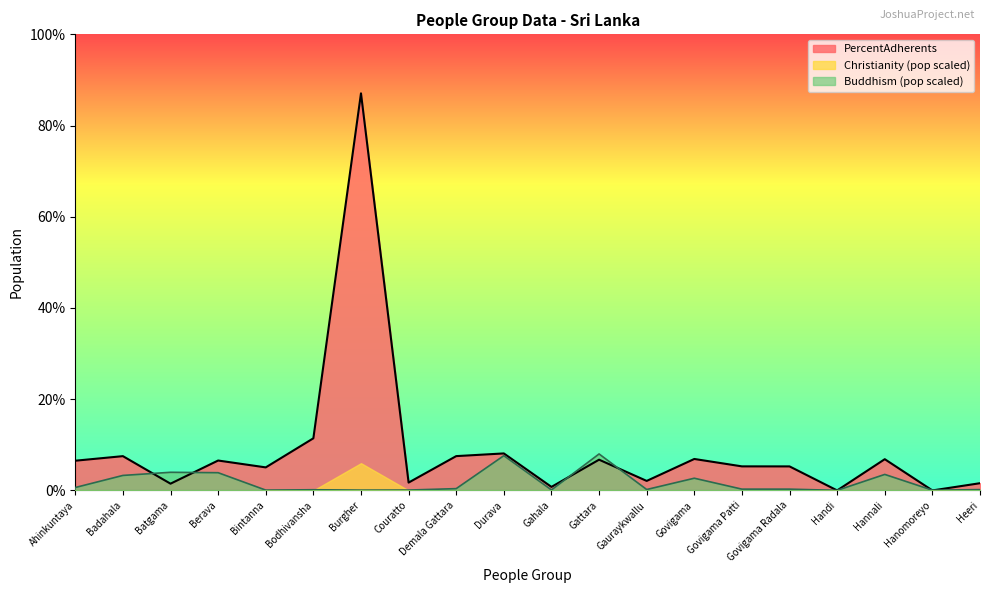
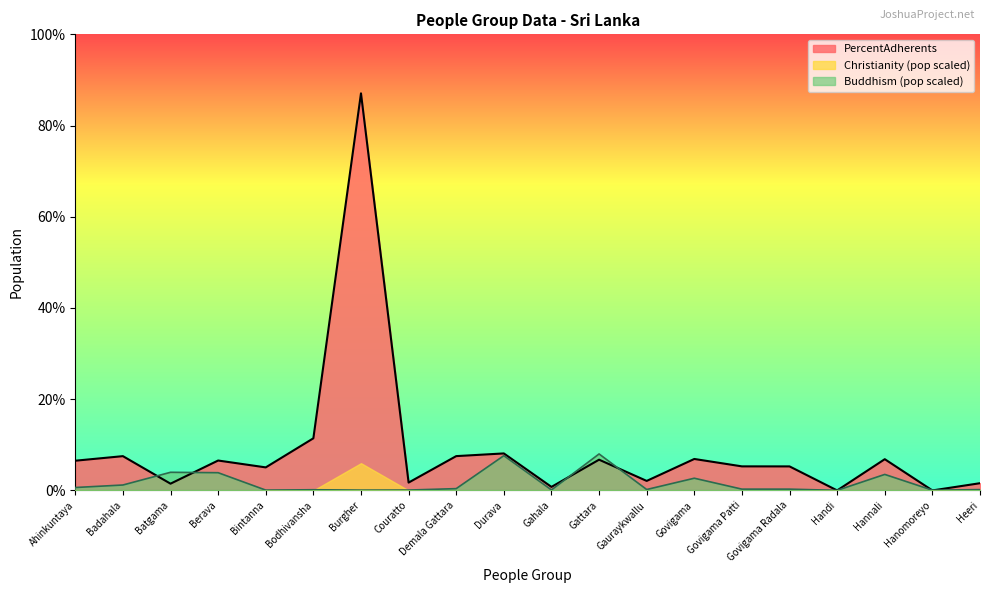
  {
    "PercentAdherents": {
      "Ahinkuntaya": "7%",
      "Badahala": "8%",
      "Batgama": "1%",
      "Berava": "7%",
      "Bintanna": "5%",
      "Bodhivansha": "11%",
      "Burgher": "87%",
      "Couratto": "2%",
      "Demala Gattara": "8%",
      "Gahala": "1%",
      "Gattara": "7%",
      "Gauraykwallu": "2%",
      "Govigama": "7%",
      "Govigama Patti": "5%",
      "Govigama Radala": "5%",
      "Hannali": "7%",
      "Heeri": "2%"
    },
    "Buddhism (pop scaled)": {
      "Ahinkuntaya": "1%",
-     "Badahala": "3%",
+     "Badahala": "1%",
      "Batgama": "4%",
      "Berava": "4%",
      "Burgher": "0%",
      "Gattara": "8%",
      "Govigama": "3%",
      "Hannali": "4%"
    },
    "Christianity (pop scaled)": {
      "Ahinkuntaya": "0%",
      "Badahala": "0%",
      "Batgama": "0%",
      "Berava": "0%",
      "Burgher": "6%",
      "Durava": "0%",
      "Gattara": "0%",
      "Govigama": "0%",
      "Hannali": "0%"
    }
  }
